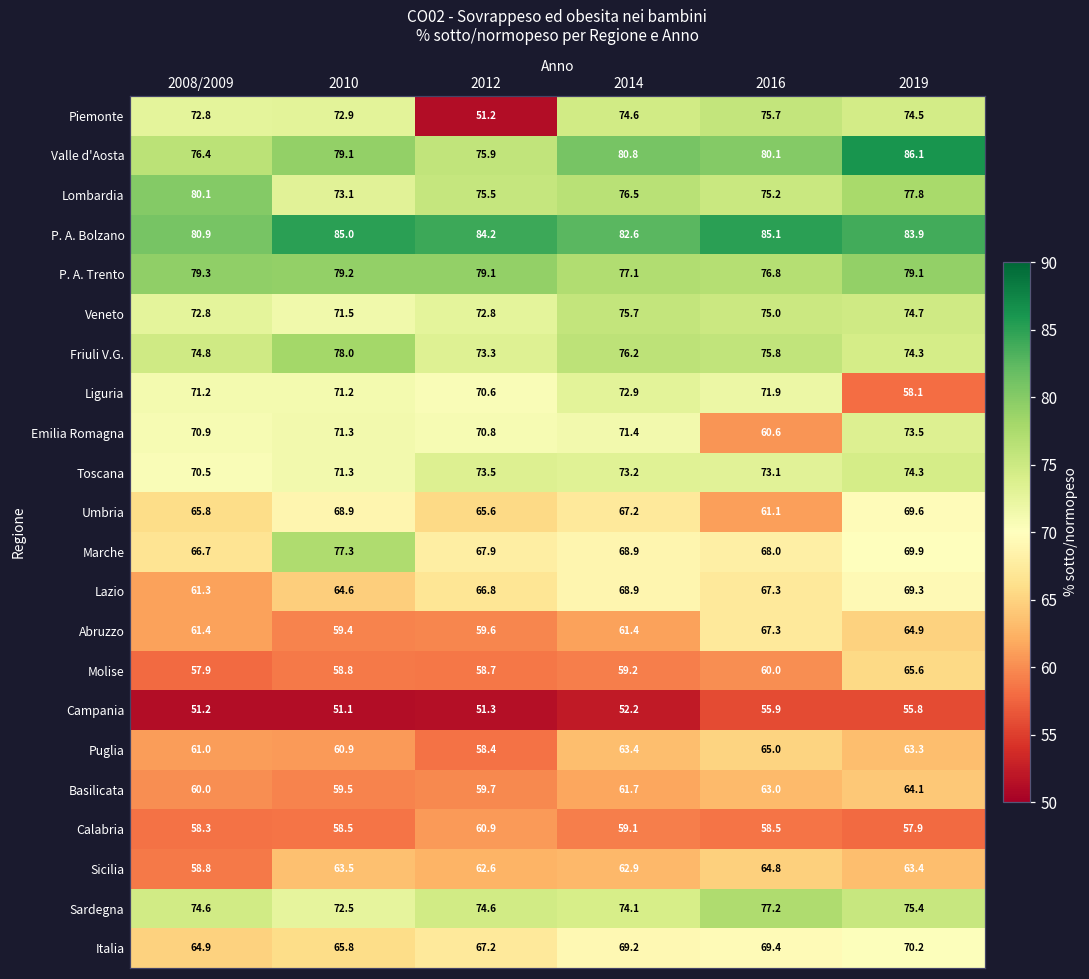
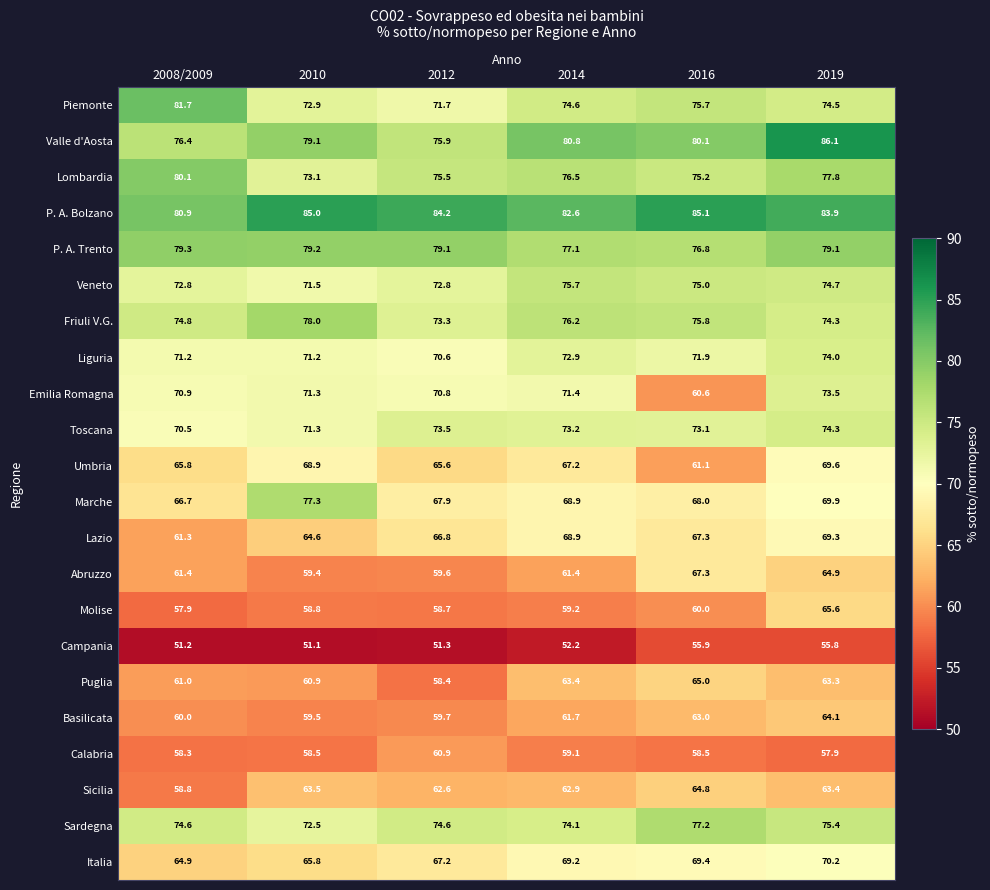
  {
    "Piemonte": {
-     "2008/2009": 72.8,
-     "2012": 51.2
+     "2008/2009": 81.7,
+     "2012": 71.7
    },
    "Liguria": {
-     "2019": 58.1
+     "2019": 74.0
    }
  }
